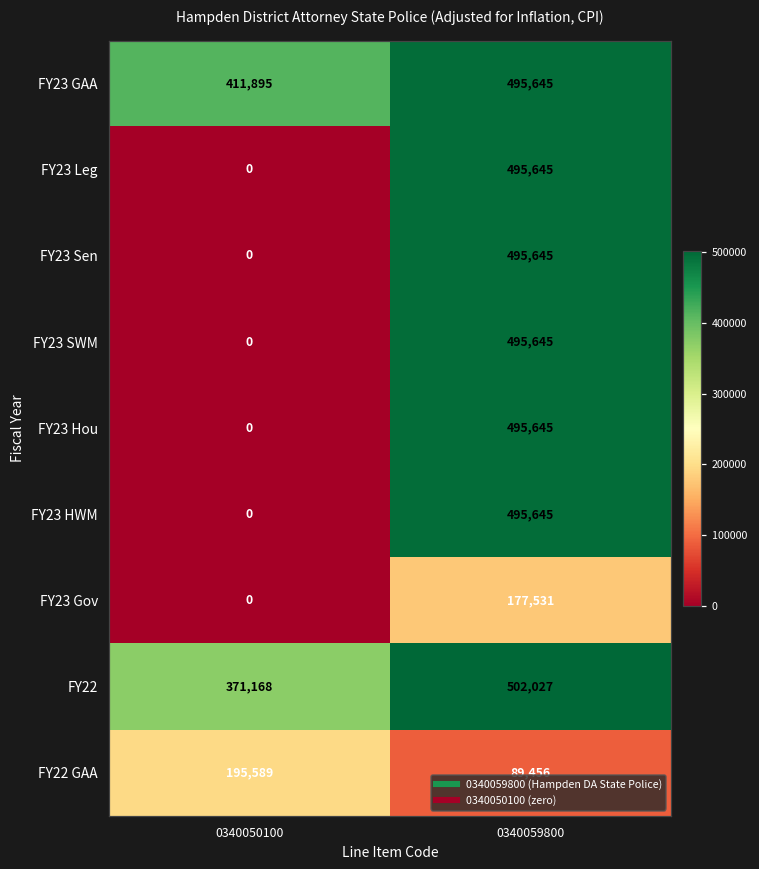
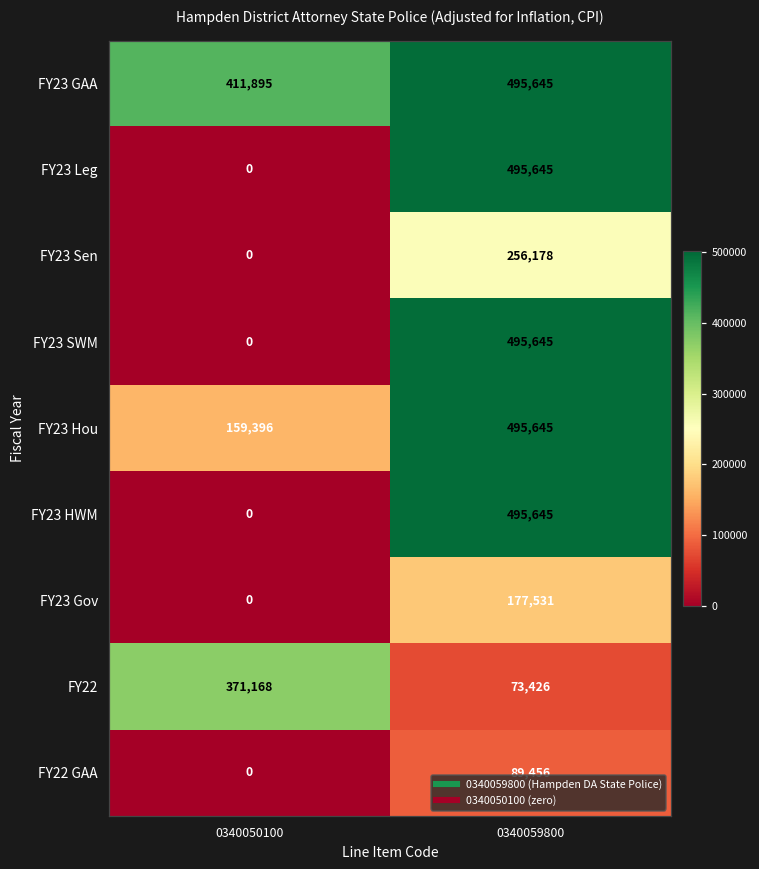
  {
    "FY23 GAA": {
      "0340050100": "411,895",
      "0340059800": "495,645"
    },
    "FY23 Leg": {
      "0340050100": "0",
      "0340059800": "495,645"
    },
    "FY23 Sen": {
      "0340050100": "0",
-     "0340059800": "495,645"
+     "0340059800": "256,178"
    },
    "FY23 SWM": {
      "0340050100": "0",
      "0340059800": "495,645"
    },
    "FY23 Hou": {
-     "0340050100": "0",
+     "0340050100": "159,396",
      "0340059800": "495,645"
    },
    "FY23 HWM": {
      "0340050100": "0",
      "0340059800": "495,645"
    },
    "FY23 Gov": {
      "0340050100": "0",
      "0340059800": "177,531"
    },
    "FY22": {
      "0340050100": "371,168",
-     "0340059800": "502,027"
+     "0340059800": "73,426"
    },
    "FY22 GAA": {
-     "0340050100": "195,589"
+     "0340050100": "0"
    }
  }
